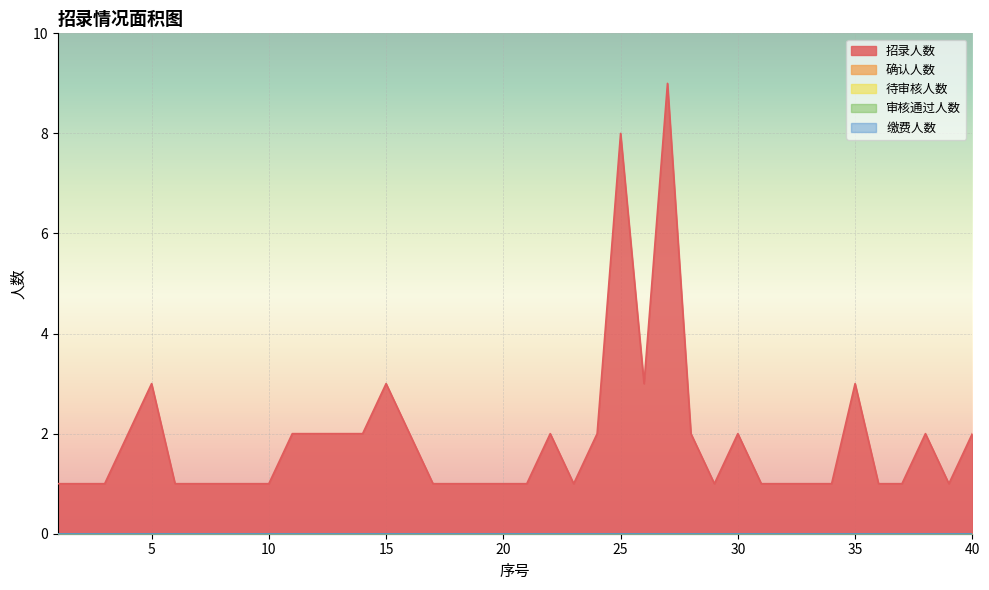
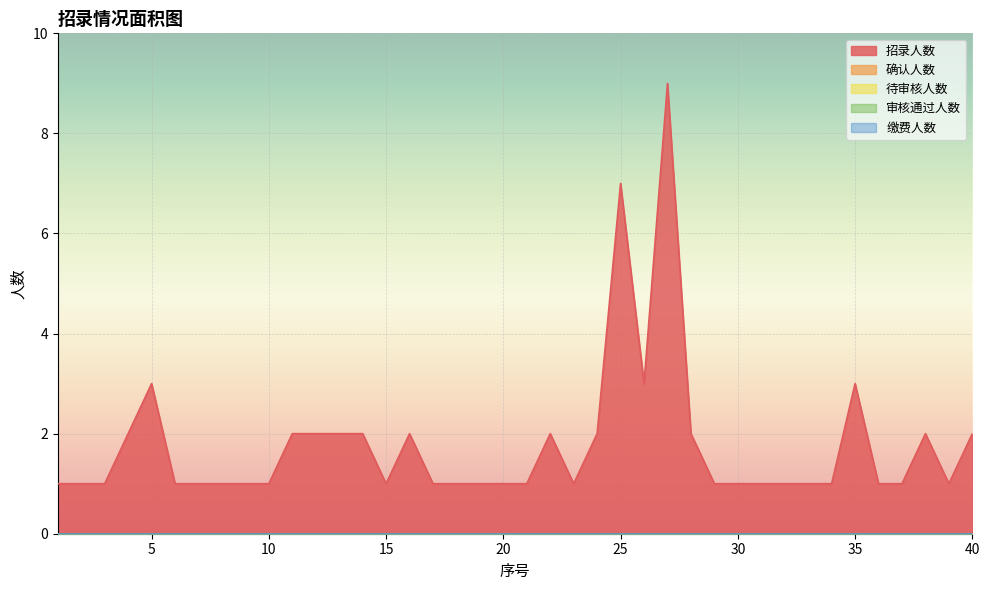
  {
    "招录人数": {
      "5": 3,
      "10": 1,
-     "15": 3,
+     "15": 1,
      "20": 1,
-     "25": 8,
-     "30": 2,
+     "25": 7,
+     "30": 1,
      "35": 3,
      "40": 2
    },
    "缴费人数": {
      "5": 0,
      "10": 0,
      "15": 0,
      "20": 0,
      "25": 0,
      "30": 0,
      "35": 0,
      "40": 0
    }
  }
